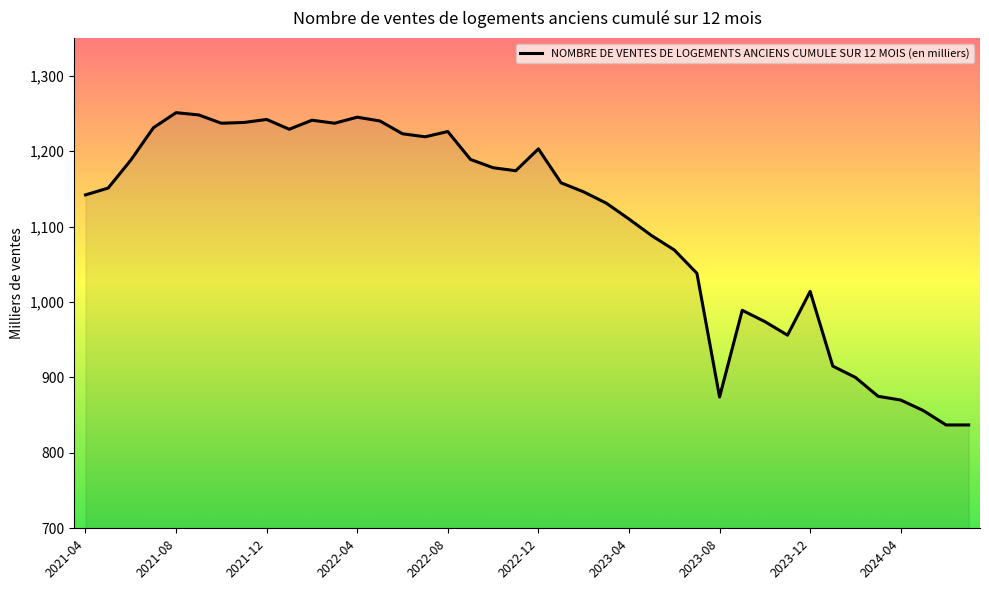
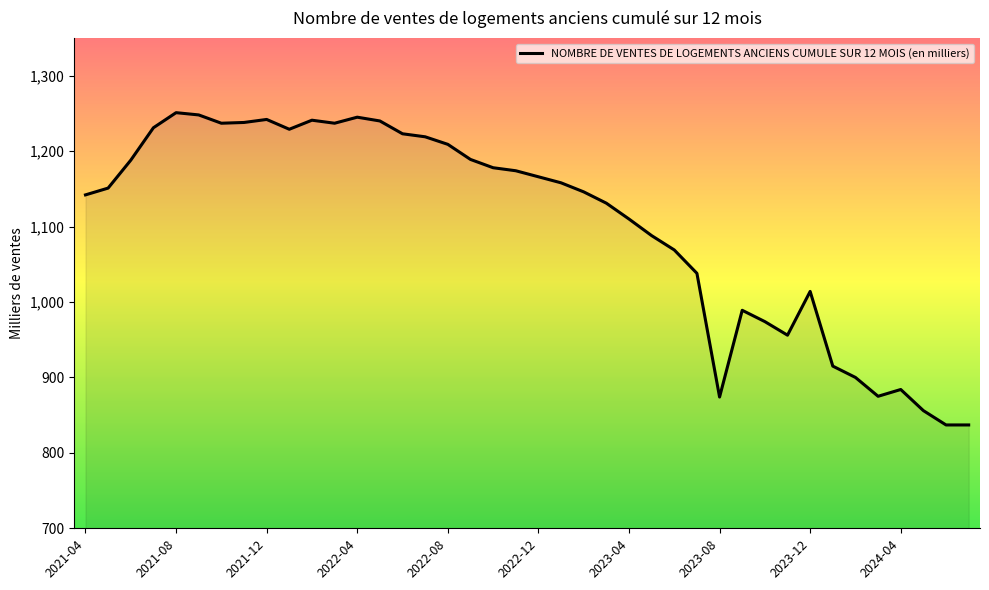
  {
    "2021-04": "1,140",
    "2021-08": "1,250",
    "2021-12": "1,240",
    "2022-04": "1,250",
-   "2022-08": "1,230",
-   "2022-12": "1,200",
+   "2022-08": "1,210",
+   "2022-12": "1,170",
    "2023-04": "1,110",
    "2023-08": "870",
    "2023-12": "1,010",
-   "2024-04": "870"
+   "2024-04": "880"
  }
